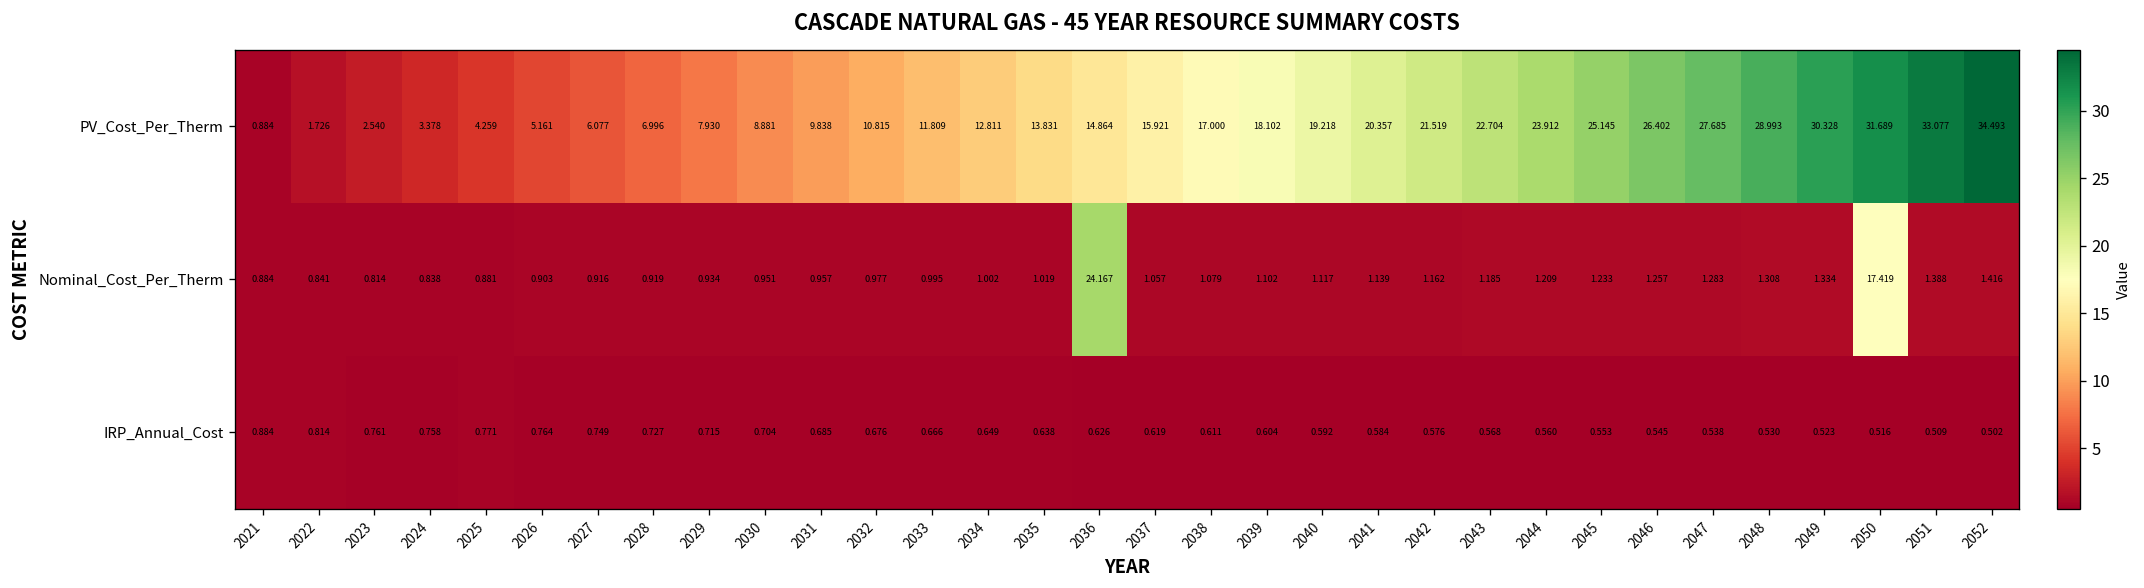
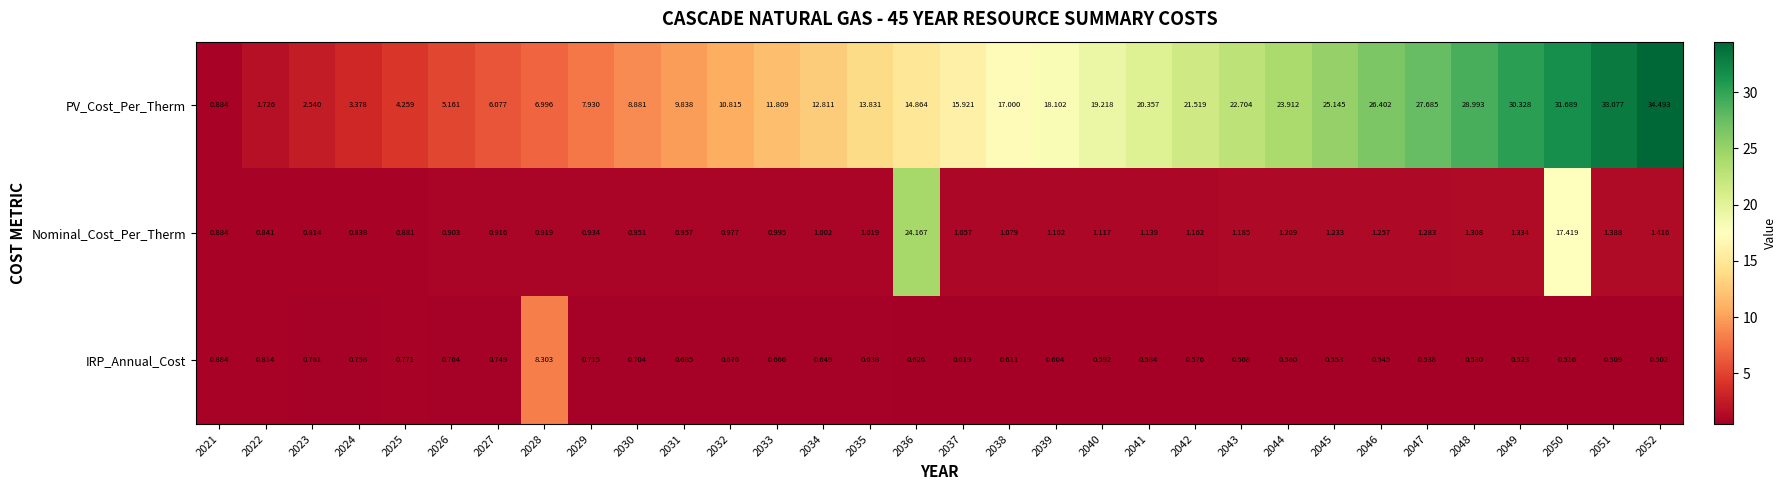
  {
    "PV_Cost_Per_Therm": {
      "2021": 0.884,
      "2022": 1.726,
      "2023": 2.540,
      "2024": 3.378,
      "2025": 4.259,
      "2026": 5.161,
      "2027": 6.077,
      "2028": 6.996,
      "2029": 7.930,
      "2030": 8.881,
      "2031": 9.838,
      "2032": 10.815,
      "2033": 11.809,
      "2034": 12.811,
      "2035": 13.831,
      "2036": 14.864,
      "2037": 15.921,
      "2038": 17.000,
      "2039": 18.102,
      "2040": 19.218,
      "2041": 20.357,
      "2042": 21.519,
      "2043": 22.704,
      "2044": 23.912,
      "2045": 25.145,
      "2046": 26.402,
      "2047": 27.685,
      "2048": 28.993,
      "2049": 30.328,
      "2050": 31.689,
      "2051": 33.077,
      "2052": 34.493
    },
    "Nominal_Cost_Per_Therm": {
      "2021": 0.884,
      "2022": 0.841,
      "2023": 0.814,
      "2024": 0.838,
      "2025": 0.881,
      "2026": 0.903,
      "2027": 0.916,
      "2028": 0.919,
      "2029": 0.934,
      "2030": 0.951,
      "2031": 0.957,
      "2032": 0.977,
      "2033": 0.995,
      "2034": 1.002,
      "2035": 1.019,
      "2036": 24.167,
      "2037": 1.057,
      "2038": 1.079,
      "2039": 1.102,
      "2040": 1.117,
      "2041": 1.139,
      "2042": 1.162,
      "2043": 1.185,
      "2044": 1.209,
      "2045": 1.233,
      "2046": 1.257,
      "2047": 1.283,
      "2048": 1.308,
      "2049": 1.334,
      "2050": 17.419,
      "2051": 1.388,
      "2052": 1.416
    },
    "IRP_Annual_Cost": {
      "2021": 0.884,
      "2022": 0.814,
      "2023": 0.761,
      "2024": 0.758,
      "2025": 0.771,
      "2026": 0.764,
      "2027": 0.749,
-     "2028": 0.727,
+     "2028": 8.303,
      "2029": 0.715,
      "2030": 0.704,
      "2031": 0.685,
      "2032": 0.676,
      "2033": 0.666,
      "2034": 0.649,
      "2035": 0.638,
      "2036": 0.626,
      "2037": 0.619,
      "2038": 0.611,
      "2039": 0.604,
      "2040": 0.592,
      "2041": 0.584,
      "2042": 0.576,
      "2043": 0.568,
      "2044": 0.560,
      "2045": 0.553,
      "2046": 0.545,
      "2047": 0.538,
      "2048": 0.530,
      "2049": 0.523,
      "2050": 0.516,
      "2051": 0.509,
      "2052": 0.502
    }
  }
